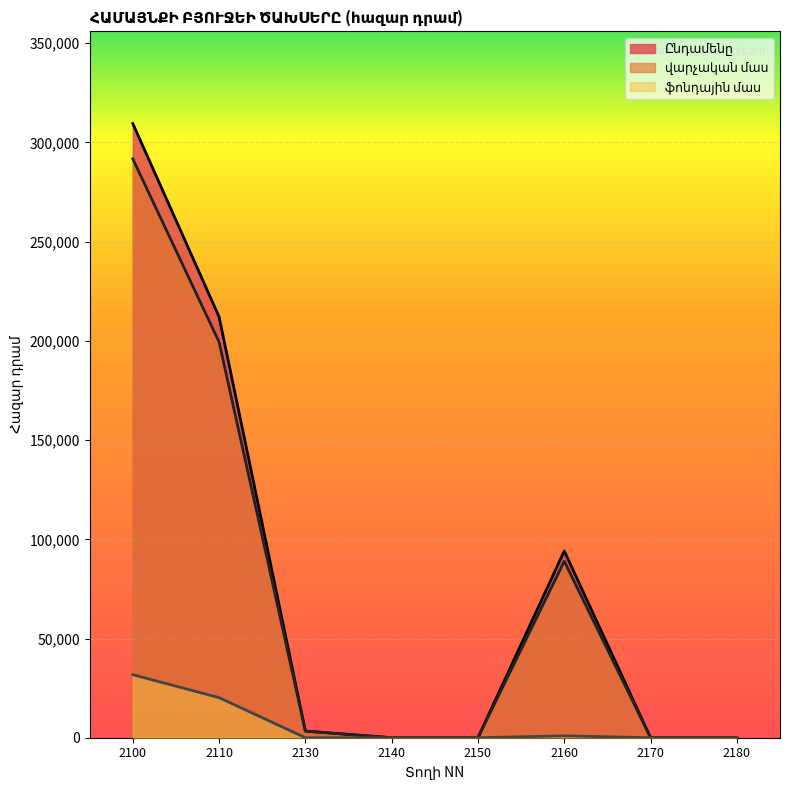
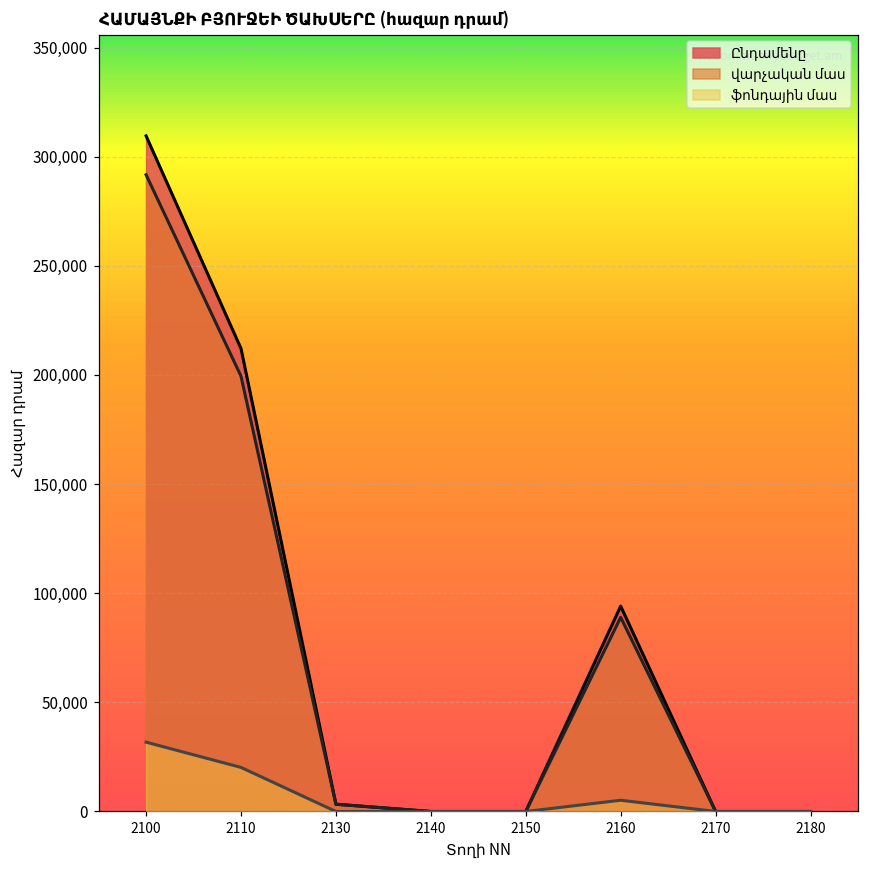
  {
    "ֆոնդային մաս": {
      "2100": "32,000",
      "2110": "20,000",
      "2130": "0",
-     "2160": "1,000"
+     "2160": "5,000"
    }
  }
